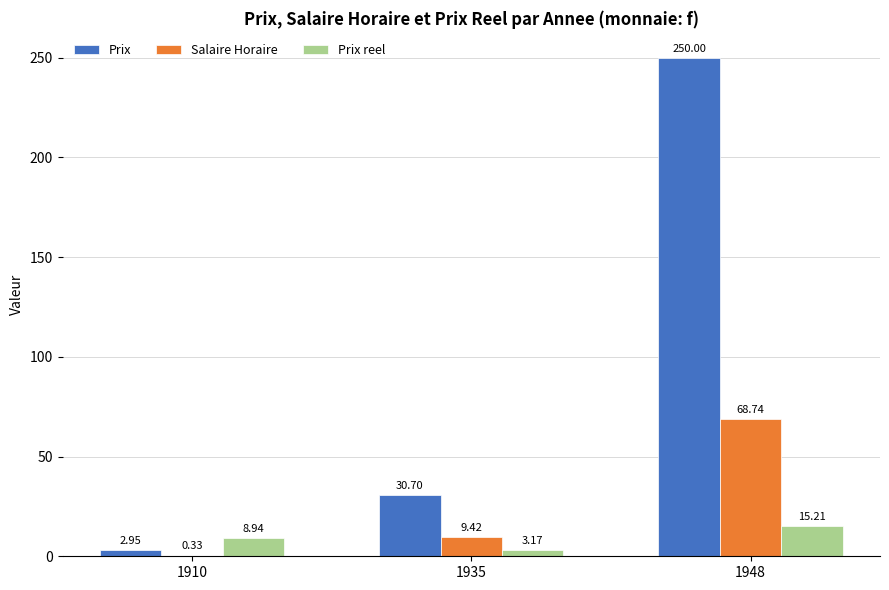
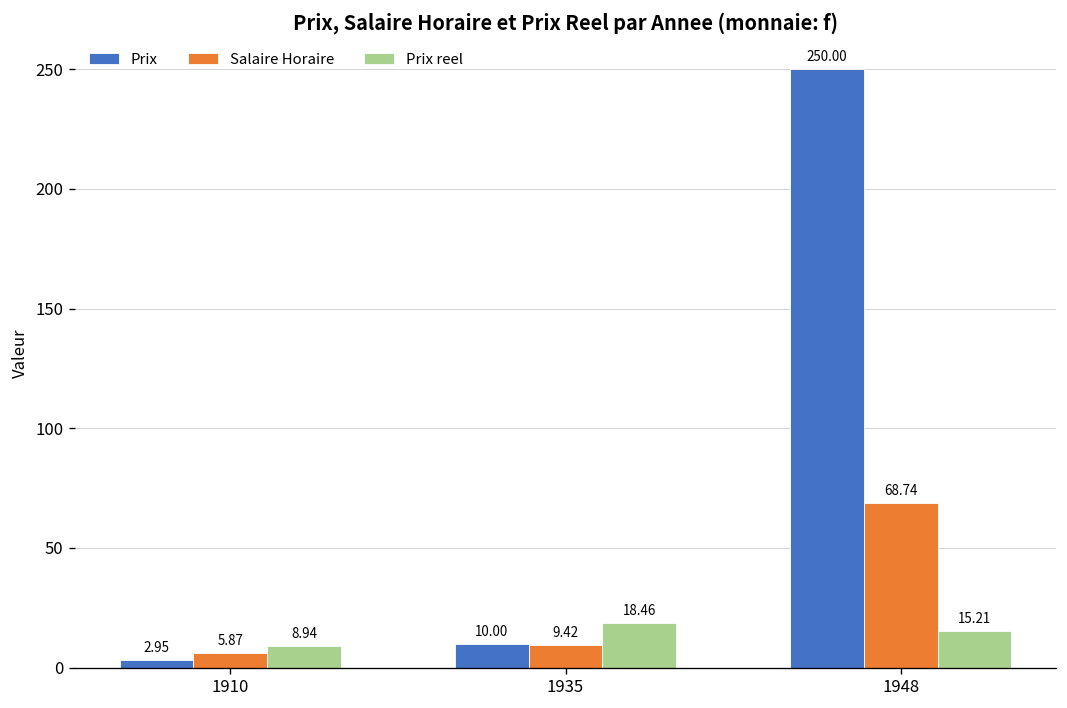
  {
    "Prix": {
      "1910": 2.95,
-     "1935": 30.70,
+     "1935": 10.00,
      "1948": 250.00
    },
    "Salaire Horaire": {
-     "1910": 0.33,
+     "1910": 5.87,
      "1935": 9.42,
      "1948": 68.74
    },
    "Prix reel": {
      "1910": 8.94,
-     "1935": 3.17,
+     "1935": 18.46,
      "1948": 15.21
    }
  }
